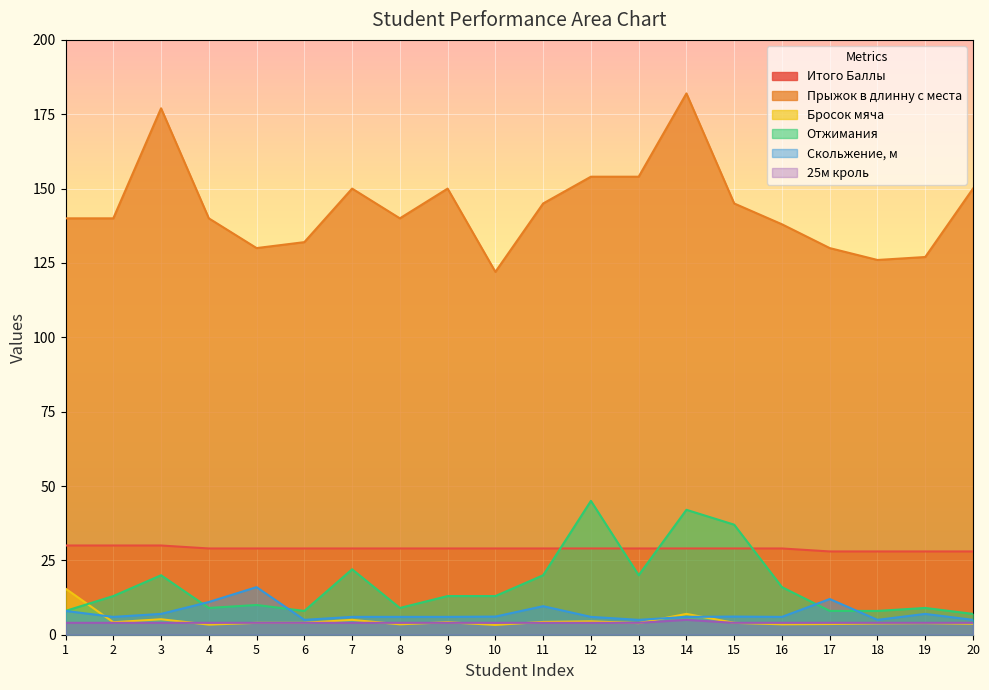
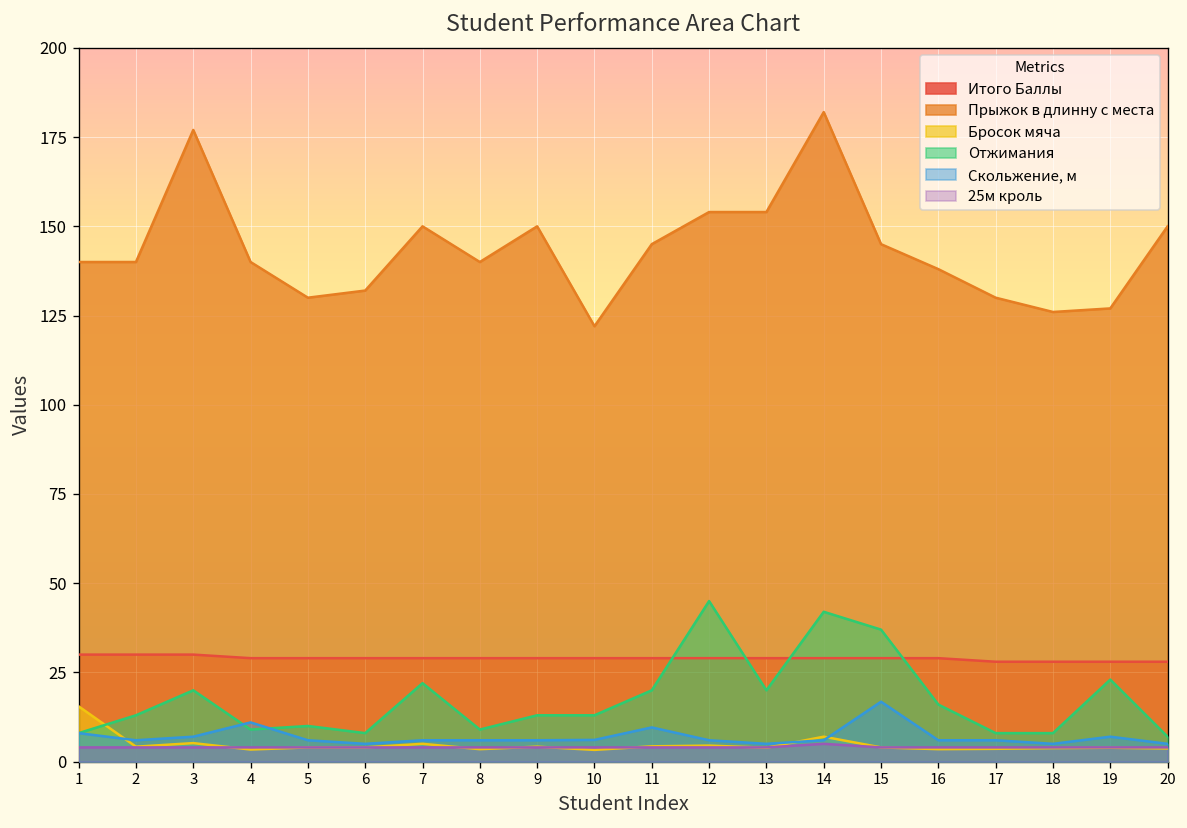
  {
    "Бросок мяча": {
      "1": 16,
      "3": 5,
      "7": 5,
      "14": 7
    },
    "Отжимания": {
      "2": 13,
      "3": 20,
      "4": 9,
      "5": 10,
      "6": 8,
      "7": 22,
      "8": 9,
      "9": 13,
      "10": 13,
      "11": 20,
      "12": 45,
      "13": 20,
      "14": 42,
      "15": 37,
      "16": 16,
      "17": 8,
      "18": 8,
-     "19": 9,
+     "19": 23,
      "20": 7
    },
    "Скольжение, м": {
      "2": 6,
      "3": 7,
      "4": 11,
-     "5": 16,
+     "5": 6,
      "6": 5,
      "7": 6,
      "8": 6,
      "9": 6,
      "10": 6,
      "11": 10,
      "12": 6,
      "13": 5,
      "14": 6,
-     "15": 6,
+     "15": 17,
      "16": 6,
-     "17": 12,
+     "17": 6,
      "18": 5,
      "19": 7,
      "20": 5
    },
    "25м кроль": {
      "1": 4,
      "3": 4,
      "7": 4,
      "14": 5
    }
  }
